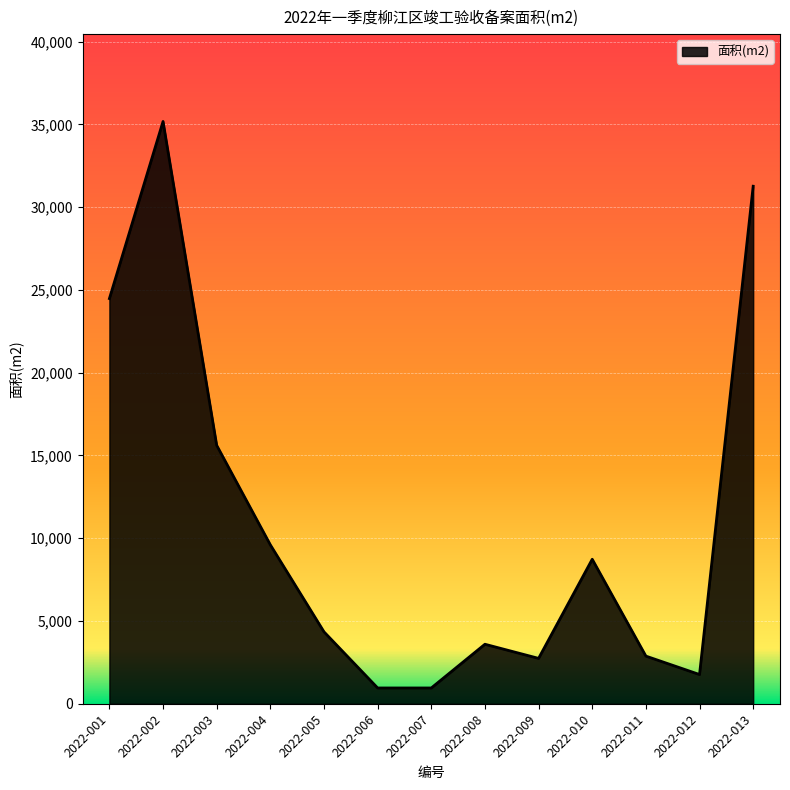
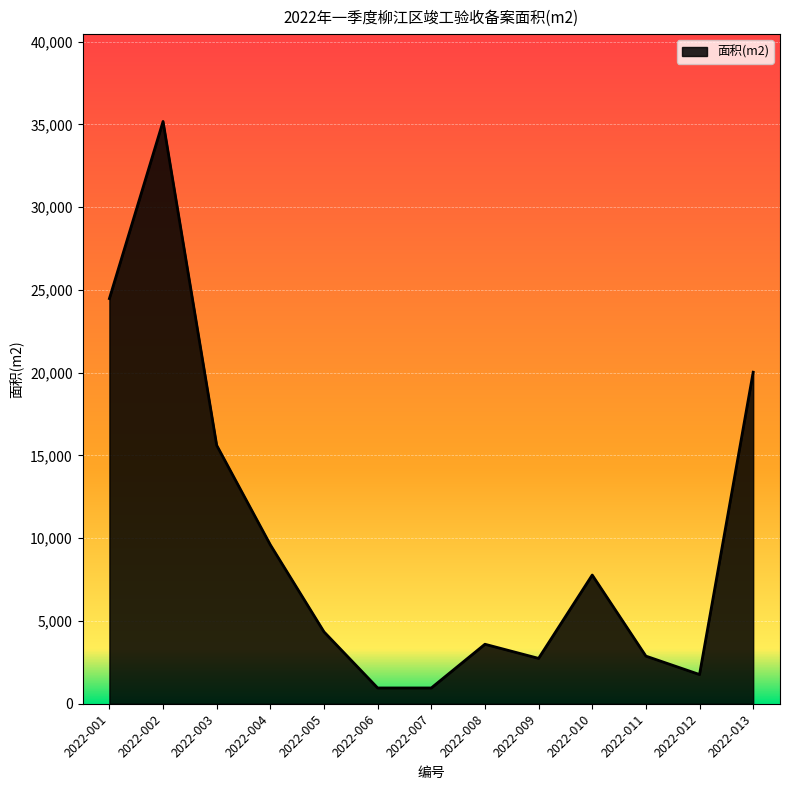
  {
    "2022-001": "24,500",
    "2022-002": "35,200",
    "2022-003": "15,600",
    "2022-004": "9,600",
    "2022-005": "4,300",
    "2022-006": "1,000",
    "2022-007": "1,000",
    "2022-008": "3,600",
    "2022-009": "2,700",
-   "2022-010": "8,700",
+   "2022-010": "7,800",
    "2022-011": "2,900",
    "2022-012": "1,800",
-   "2022-013": "31,300"
+   "2022-013": "20,000"
  }
